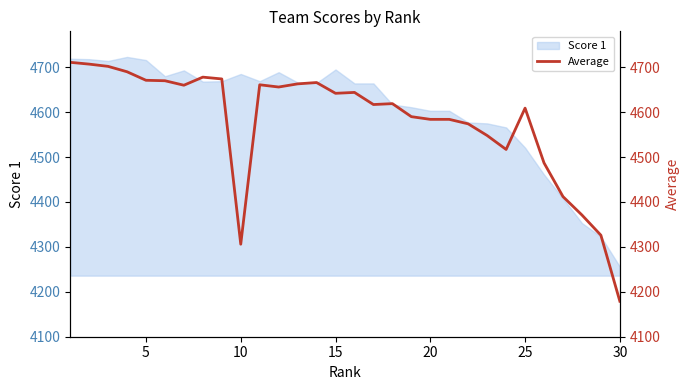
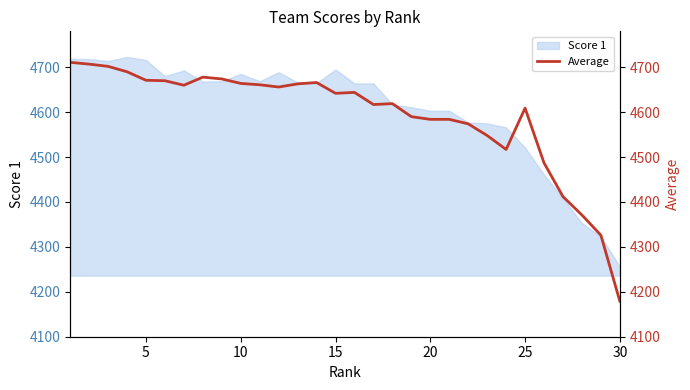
  {
    "Score 1": {
      "5": 4720,
      "10": 4690,
      "15": 4700,
      "20": 4600,
      "25": 4520,
      "30": 4260
    },
    "Average": {
      "5": 4670,
-     "10": 4310,
+     "10": 4660,
      "15": 4640,
      "20": 4580,
      "25": 4610,
      "30": 4180
    }
  }
